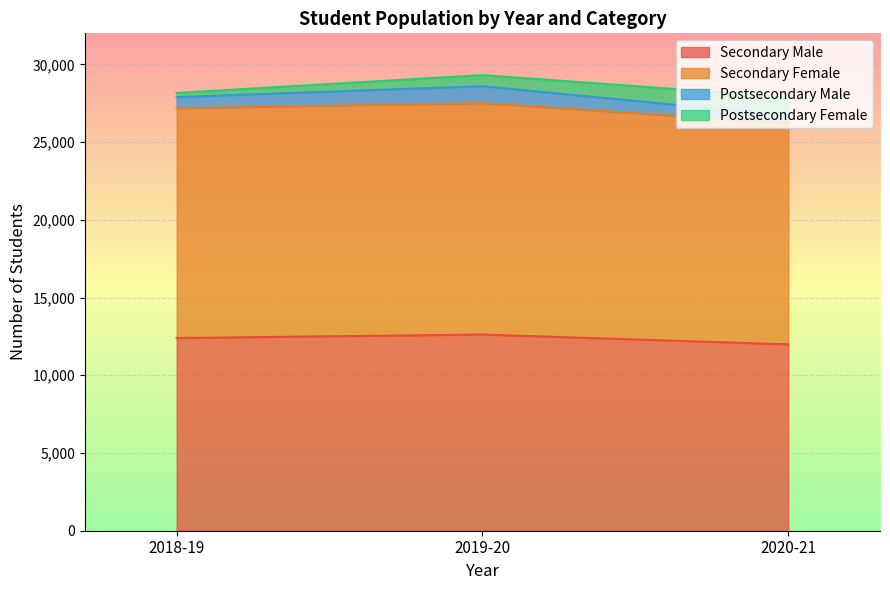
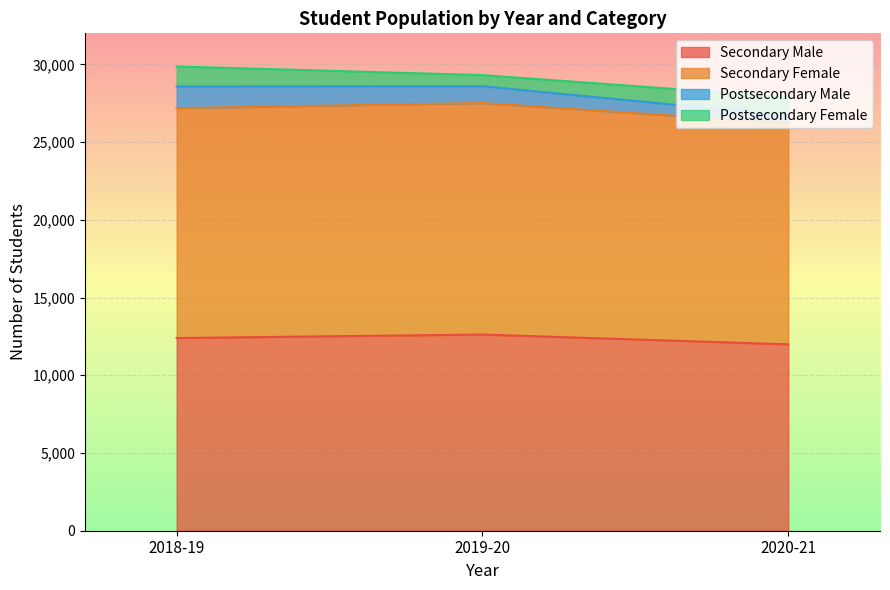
  {
    "Postsecondary Male": {
-     "2018-19": "700",
+     "2018-19": "1,400",
      "2019-20": "1,100"
    },
    "Postsecondary Female": {
-     "2018-19": "300",
+     "2018-19": "1,300",
      "2019-20": "700"
    }
  }
